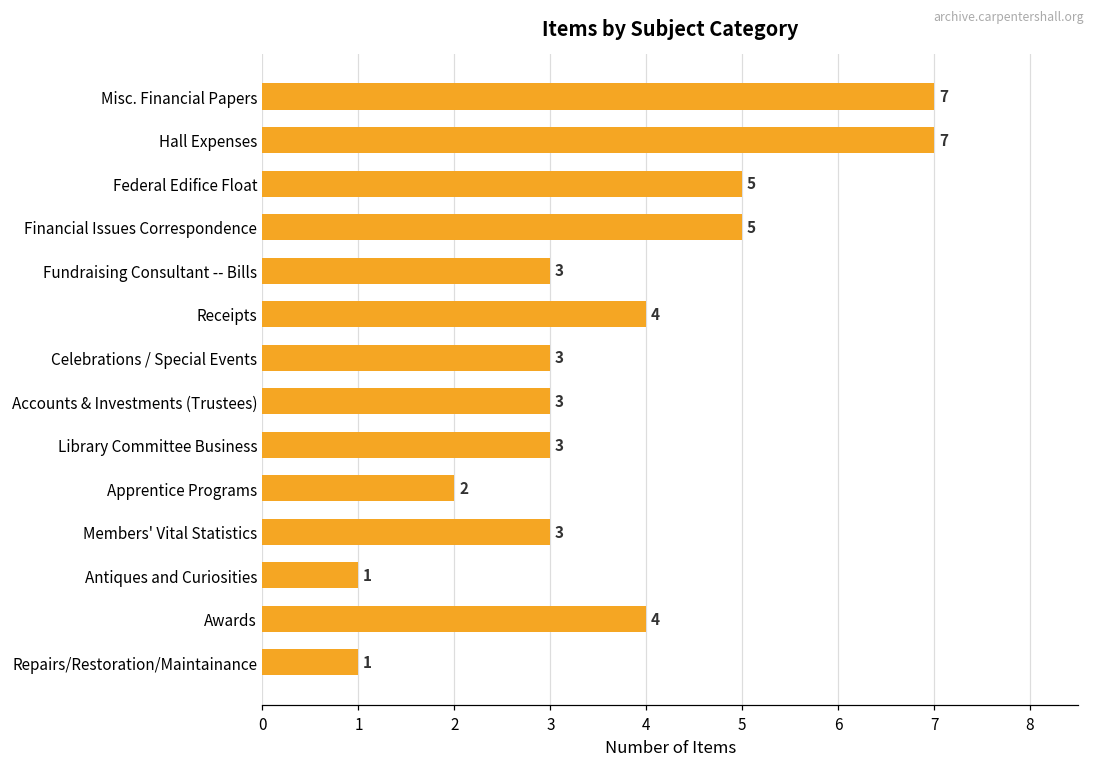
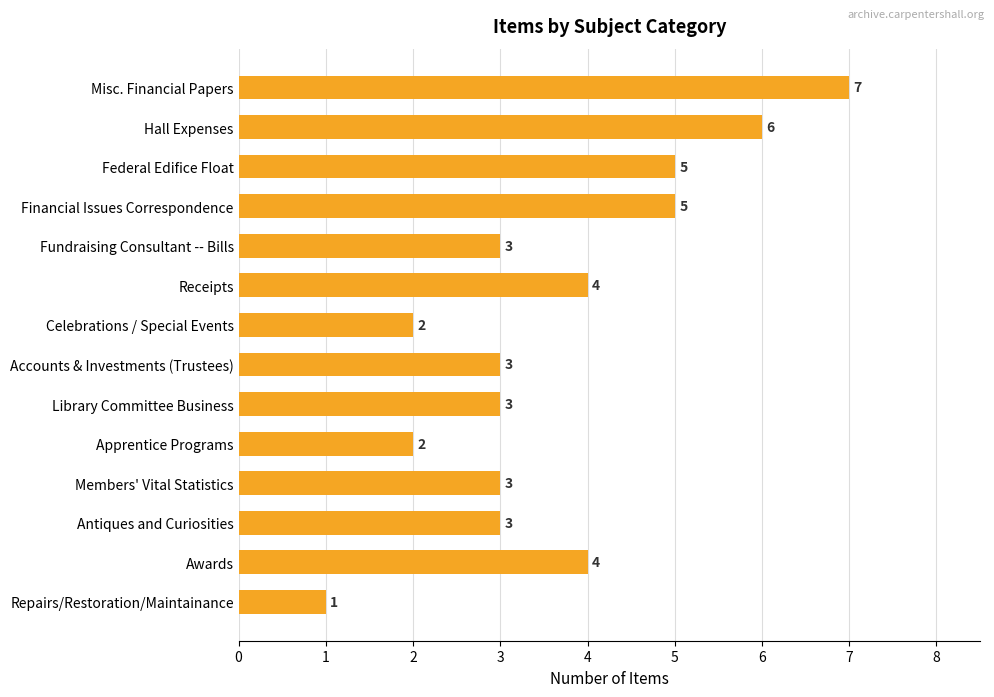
  {
    "Misc. Financial Papers": 7,
-   "Hall Expenses": 7,
+   "Hall Expenses": 6,
    "Federal Edifice Float": 5,
    "Financial Issues Correspondence": 5,
    "Fundraising Consultant -- Bills": 3,
    "Receipts": 4,
-   "Celebrations / Special Events": 3,
+   "Celebrations / Special Events": 2,
    "Accounts & Investments (Trustees)": 3,
    "Library Committee Business": 3,
    "Apprentice Programs": 2,
    "Members' Vital Statistics": 3,
-   "Antiques and Curiosities": 1,
+   "Antiques and Curiosities": 3,
    "Awards": 4,
    "Repairs/Restoration/Maintainance": 1
  }
